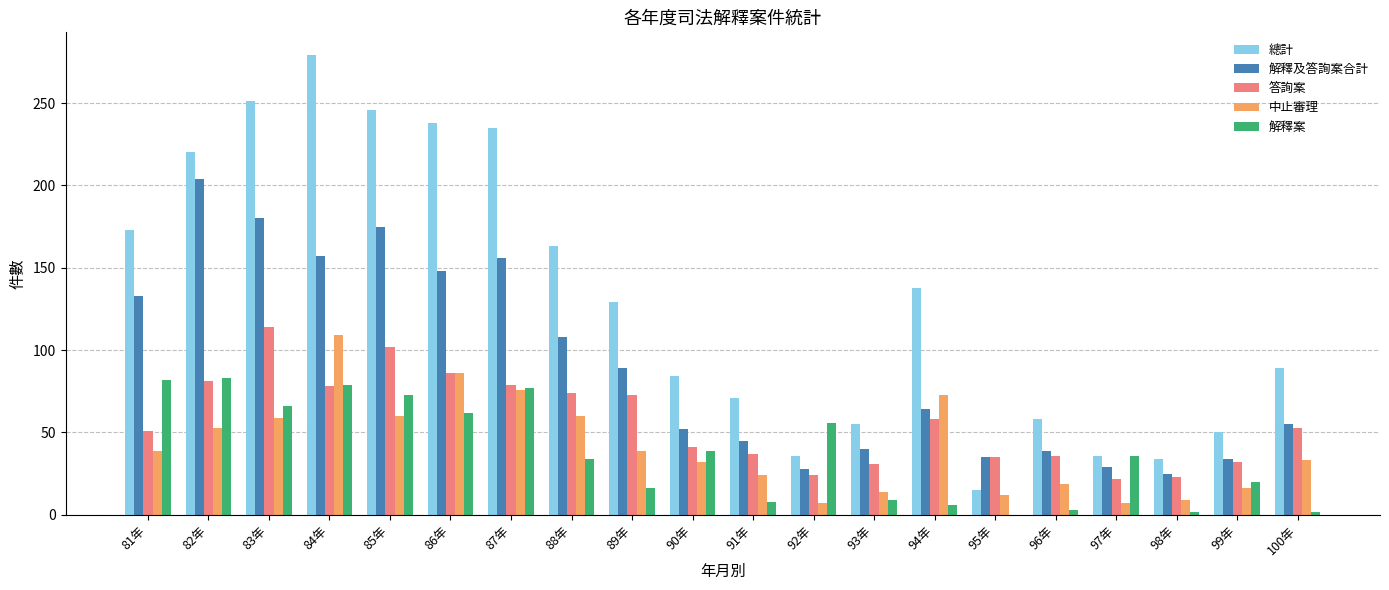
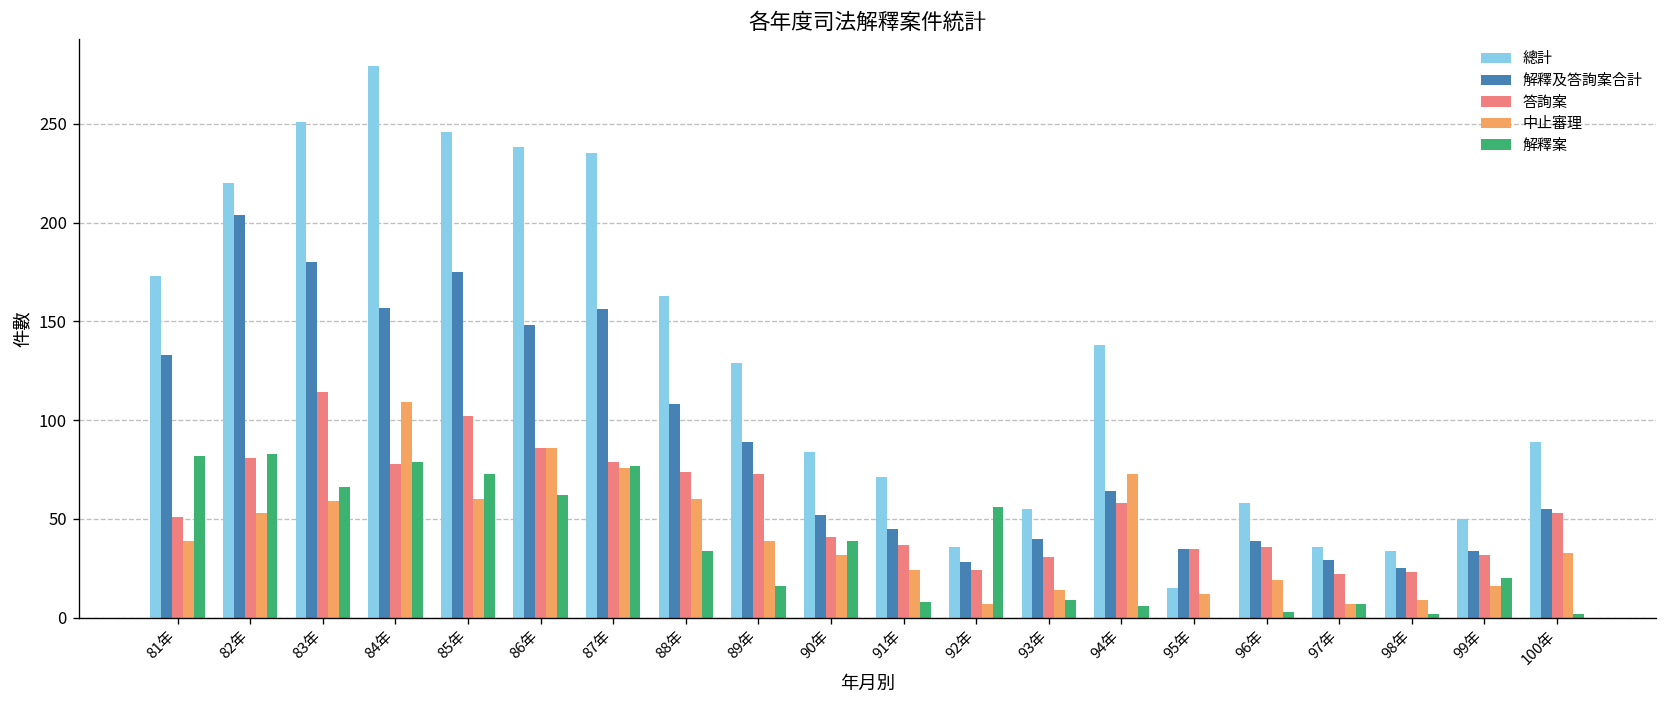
  {
    "總計": {
      "81年": 173,
      "82年": 220,
      "83年": 251,
      "84年": 279,
      "85年": 246,
      "86年": 238,
      "87年": 235,
      "88年": 163,
      "89年": 129,
      "90年": 84,
      "91年": 71,
      "92年": 36,
      "93年": 55,
      "94年": 138,
      "95年": 15,
      "96年": 58,
      "97年": 36,
      "98年": 34,
      "99年": 50,
      "100年": 89
    },
    "解釋及答詢案合計": {
      "81年": 133,
      "82年": 204,
      "83年": 180,
      "84年": 157,
      "85年": 175,
      "86年": 148,
      "87年": 156,
      "88年": 108,
      "89年": 89,
      "90年": 52,
      "91年": 45,
      "92年": 28,
      "93年": 40,
      "94年": 64,
      "95年": 35,
      "96年": 39,
      "97年": 29,
      "98年": 25,
      "99年": 34,
      "100年": 55
    },
    "解釋案": {
      "81年": 82,
      "82年": 83,
      "83年": 66,
      "84年": 79,
      "85年": 73,
      "86年": 62,
      "87年": 77,
      "88年": 34,
      "89年": 16,
      "90年": 39,
      "91年": 8,
      "92年": 56,
      "93年": 9,
      "94年": 6,
      "95年": 0,
      "96年": 3,
-     "97年": 36,
+     "97年": 7,
      "98年": 2,
      "99年": 20,
      "100年": 2
    }
  }
